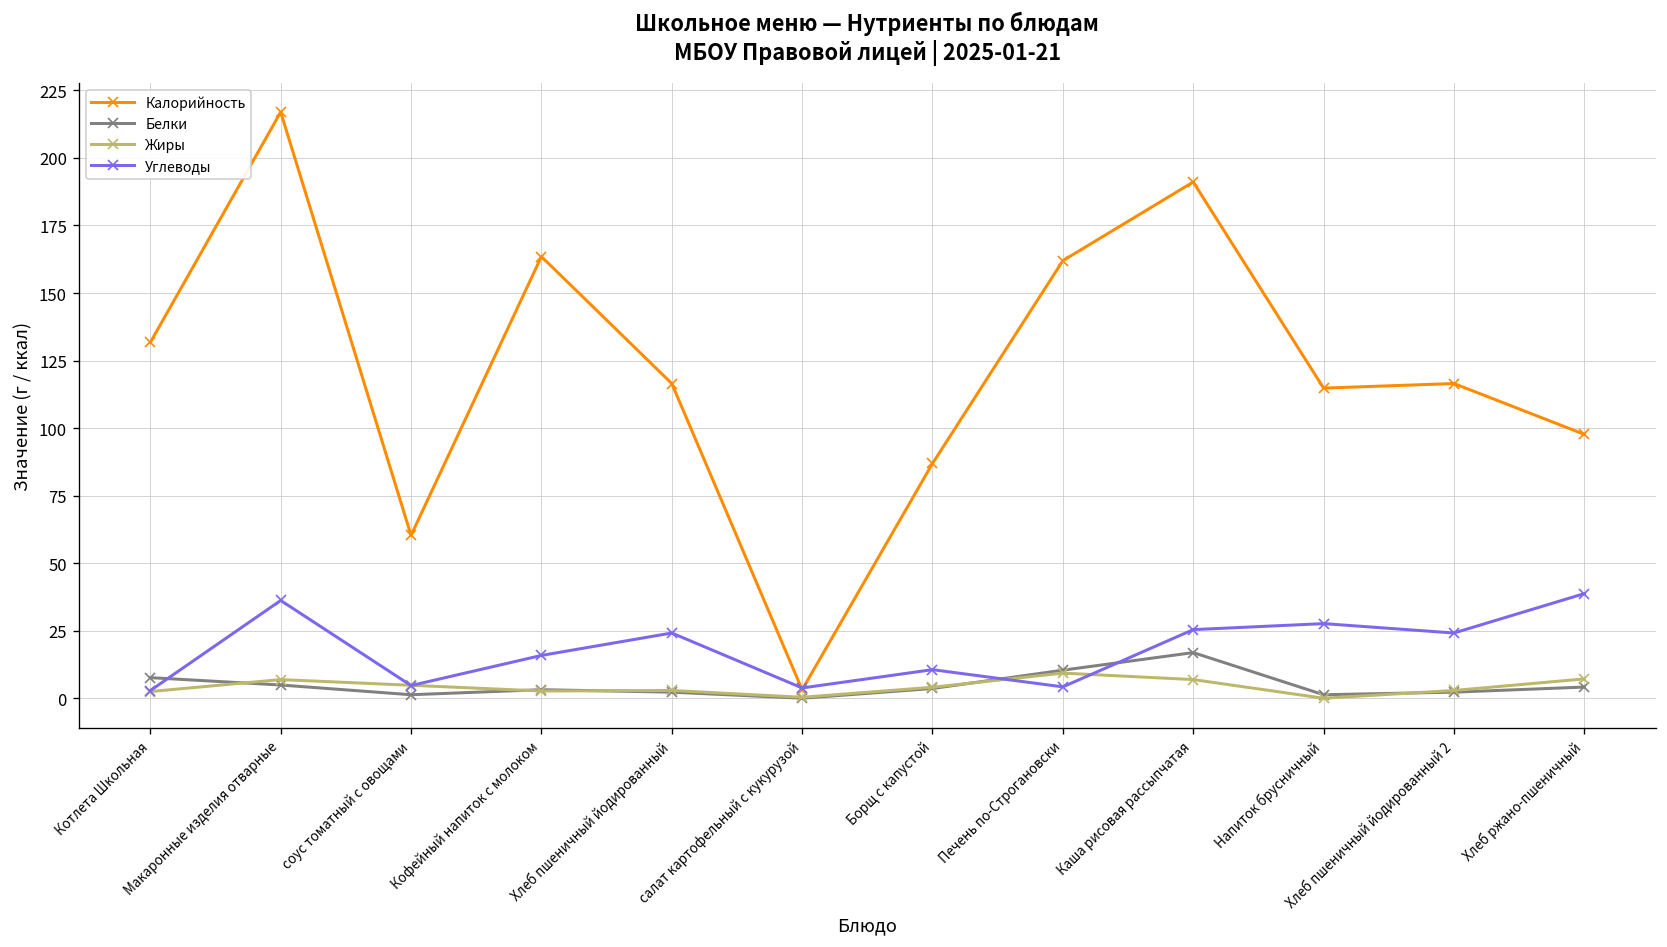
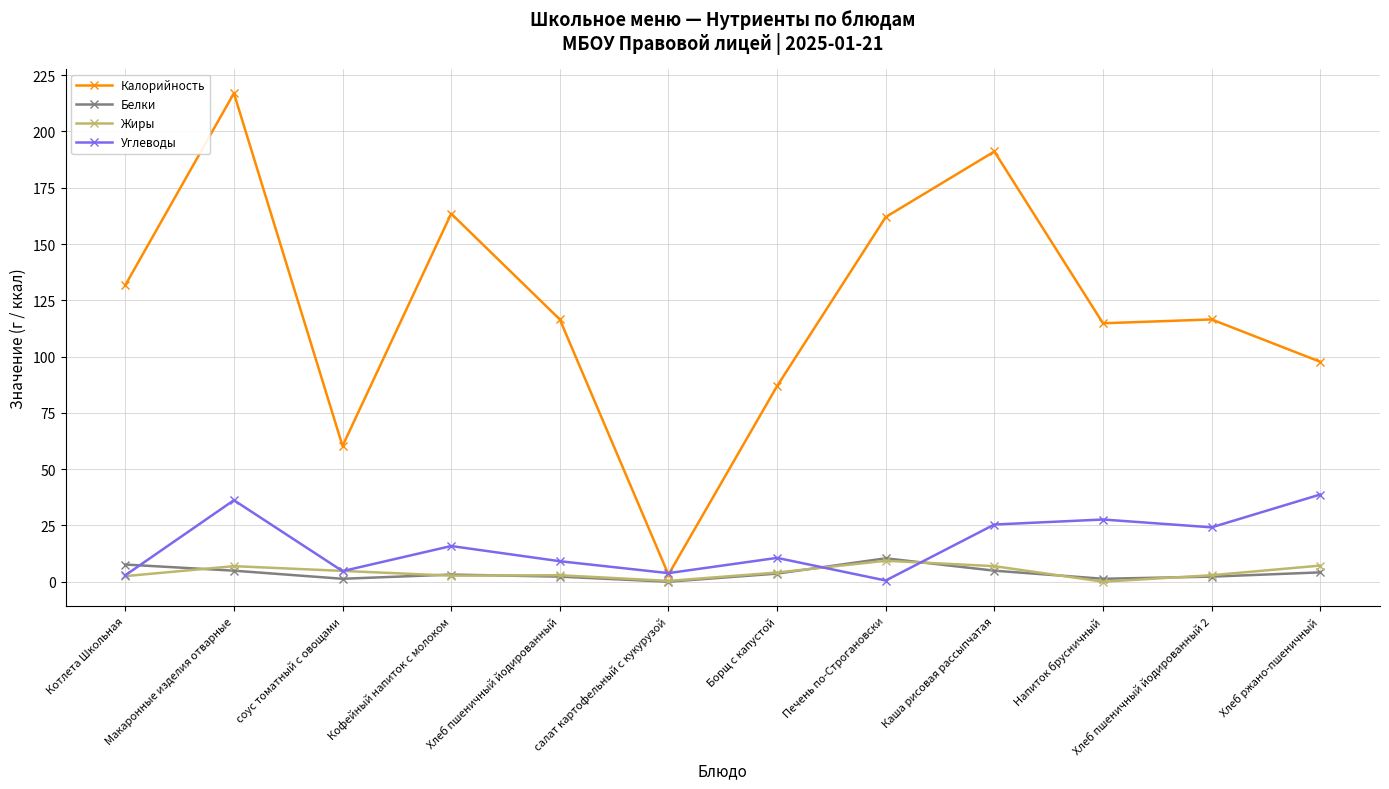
  {
    "Калорийность": {
      "Котлета Школьная": 132,
      "Макаронные изделия отварные": 217,
      "соус томатный с овощами": 60,
      "Кофейный напиток с молоком": 164,
      "Хлеб пшеничный йодированный": 117,
      "Борщ с капустой": 87,
      "Печень по-Строгановски": 162,
      "Каша рисовая рассыпчатая": 191,
      "Напиток брусничный": 115,
      "Хлеб пшеничный йодированный 2": 117,
      "Хлеб ржано-пшеничный": 98
    },
    "Белки": {
      "Котлета Школьная": 8,
      "Макаронные изделия отварные": 5,
      "соус томатный с овощами": 1,
-     "Каша рисовая рассыпчатая": 17,
+     "Каша рисовая рассыпчатая": 5,
      "Напиток брусничный": 1,
      "Хлеб ржано-пшеничный": 4
    },
    "Жиры": {
      "Макаронные изделия отварные": 7,
      "Каша рисовая рассыпчатая": 7,
      "Напиток брусничный": 0,
      "Хлеб ржано-пшеничный": 7
    },
    "Углеводы": {
      "Макаронные изделия отварные": 36,
      "Кофейный напиток с молоком": 16,
-     "Хлеб пшеничный йодированный": 24,
+     "Хлеб пшеничный йодированный": 9,
      "Борщ с капустой": 11,
-     "Печень по-Строгановски": 4,
+     "Печень по-Строгановски": 1,
      "Каша рисовая рассыпчатая": 25,
      "Напиток брусничный": 28,
      "Хлеб пшеничный йодированный 2": 24,
      "Хлеб ржано-пшеничный": 39
    }
  }
